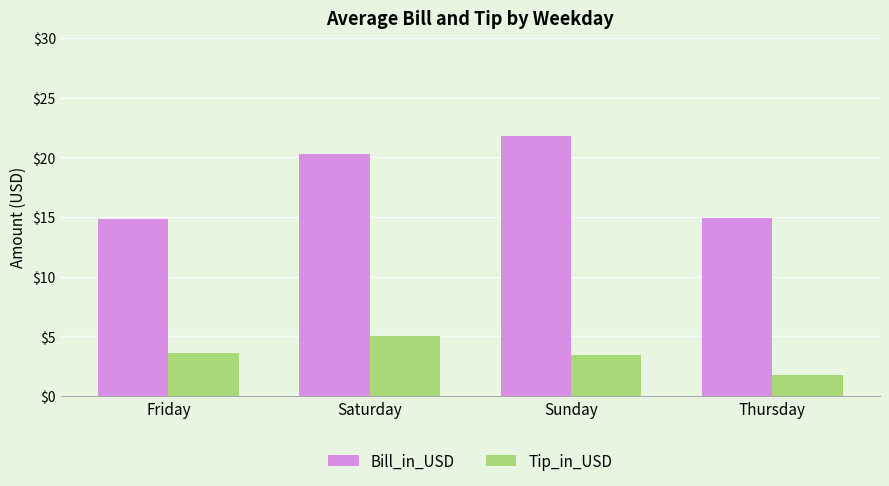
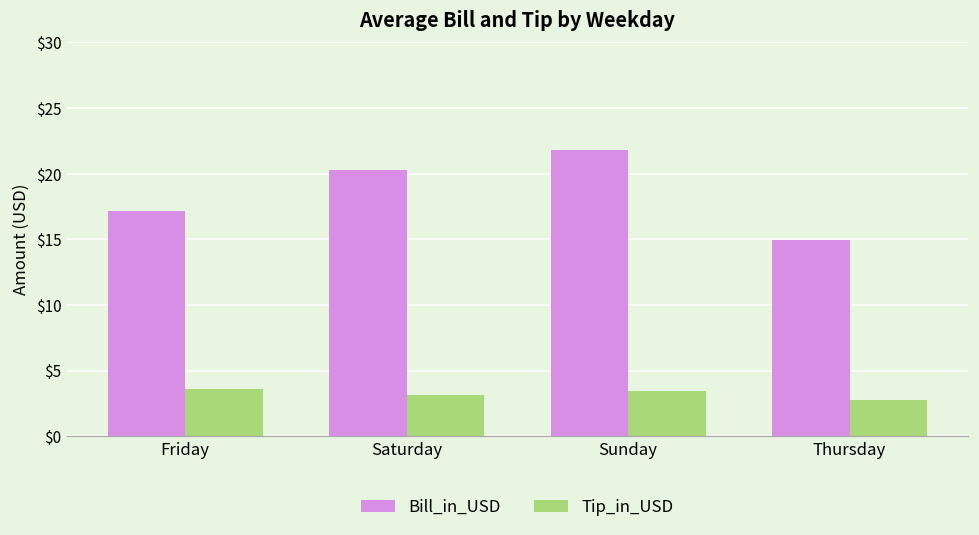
  {
    "Bill_in_USD": {
-     "Friday": "$14.8",
+     "Friday": "$17.2",
      "Saturday": "$20.3",
      "Sunday": "$21.8",
      "Thursday": "$15.0"
    },
    "Tip_in_USD": {
      "Friday": "$3.6",
-     "Saturday": "$5.0",
+     "Saturday": "$3.1",
      "Sunday": "$3.4",
-     "Thursday": "$1.8"
+     "Thursday": "$2.8"
    }
  }
